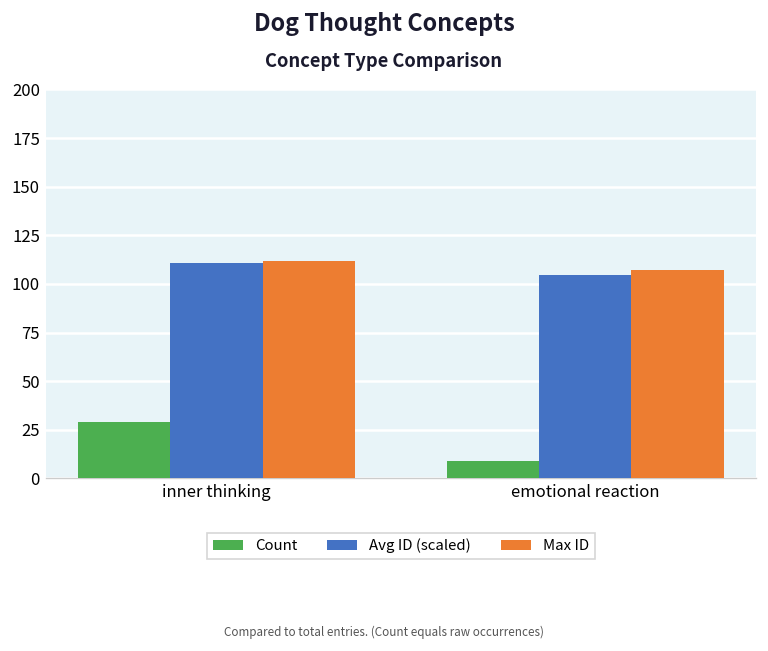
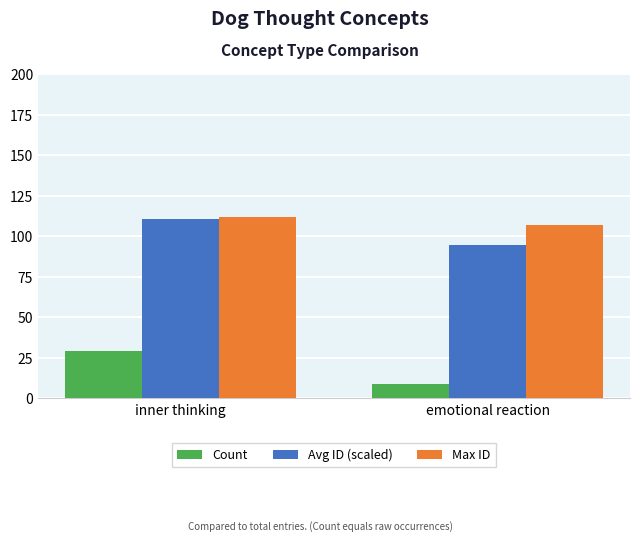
  {
    "Count": {
      "inner thinking": 29,
      "emotional reaction": 9
    },
    "Avg ID (scaled)": {
      "inner thinking": 111,
-     "emotional reaction": 104
+     "emotional reaction": 94
    },
    "Max ID": {
      "inner thinking": 112,
      "emotional reaction": 107
    }
  }
